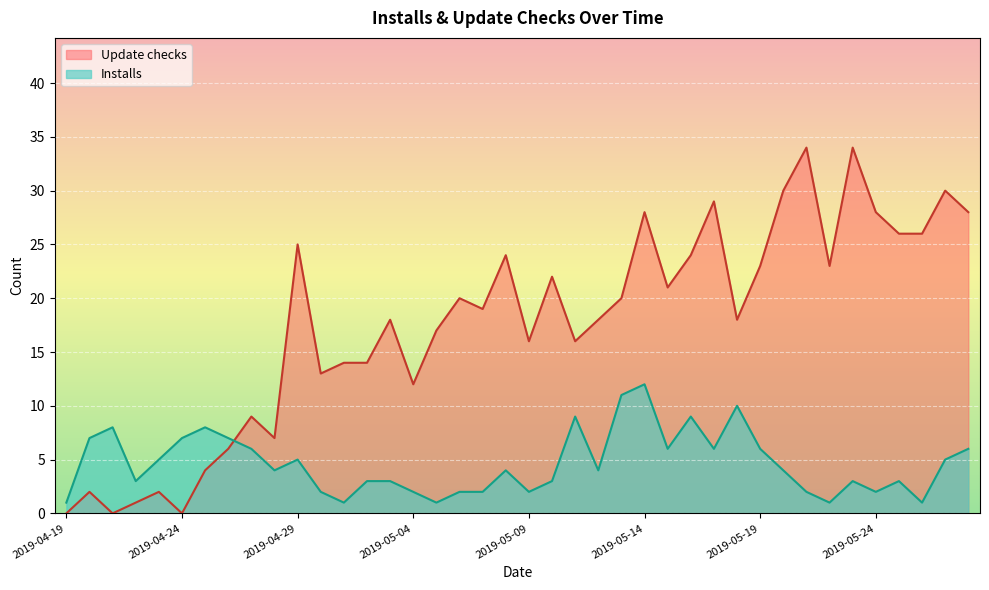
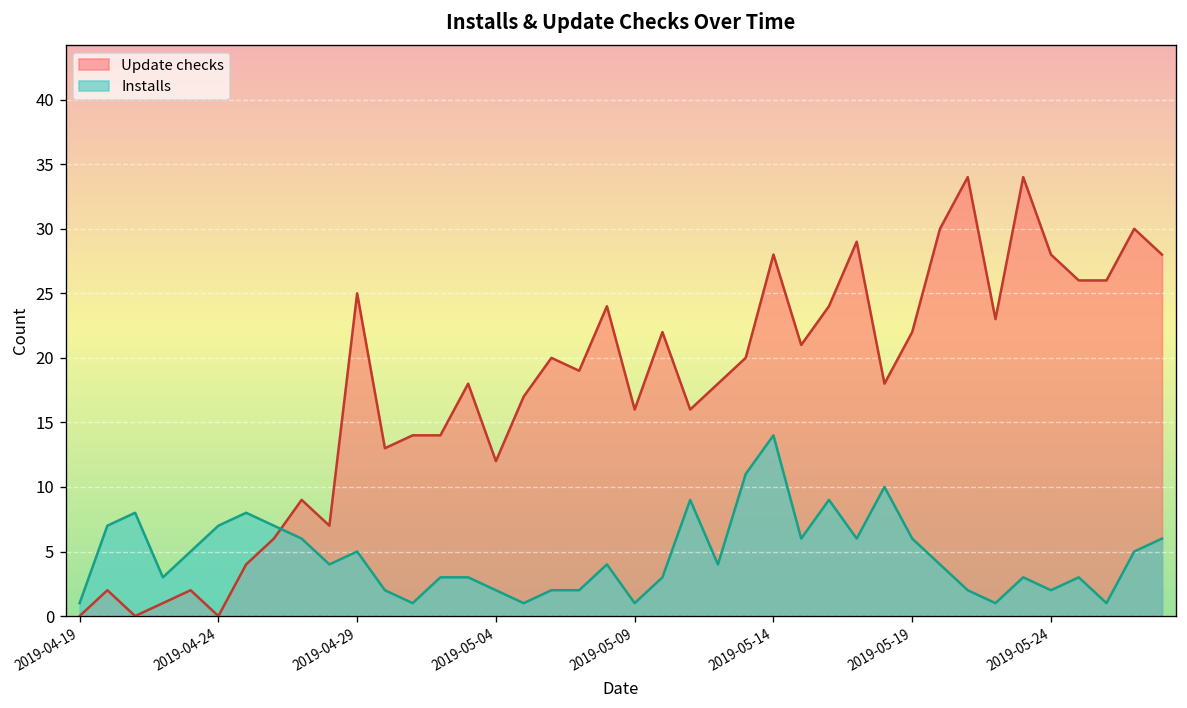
  {
    "Update checks": {
      "2019-04-19": 0,
      "2019-04-24": 0,
      "2019-04-29": 25,
      "2019-05-04": 12,
      "2019-05-09": 16,
      "2019-05-14": 28,
-     "2019-05-19": 23,
+     "2019-05-19": 22,
      "2019-05-24": 28
    },
    "Installs": {
      "2019-04-19": 1,
      "2019-04-24": 7,
      "2019-04-29": 5,
      "2019-05-04": 2,
-     "2019-05-09": 2,
-     "2019-05-14": 12,
+     "2019-05-09": 1,
+     "2019-05-14": 14,
      "2019-05-19": 6,
      "2019-05-24": 2
    }
  }
